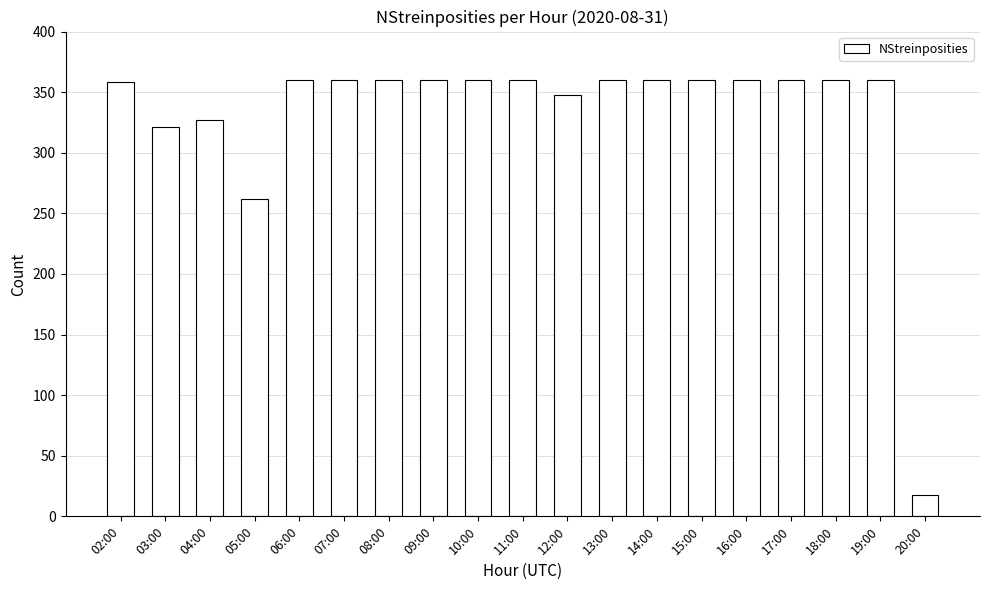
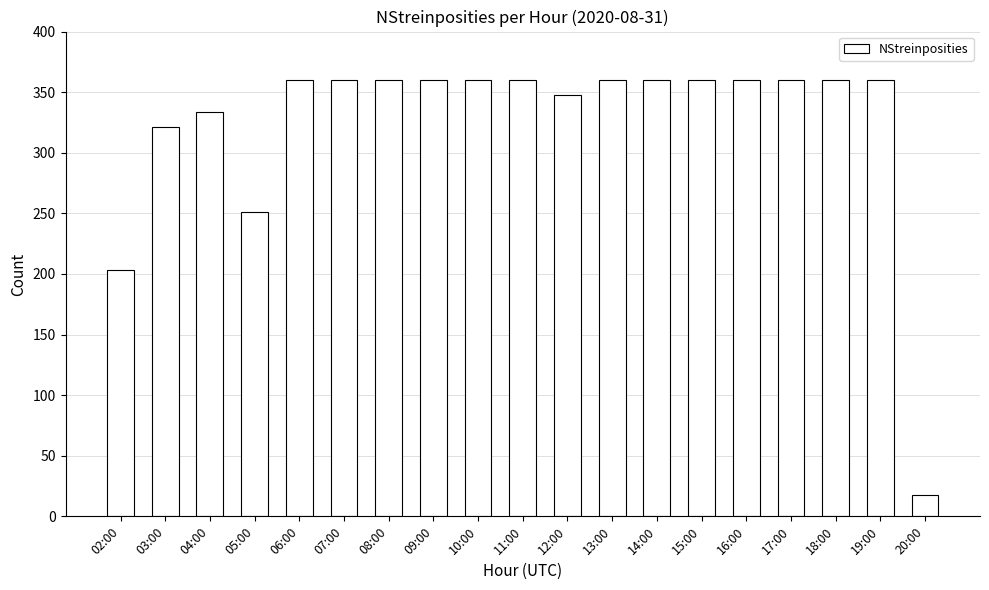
  {
-   "02:00": 358,
+   "02:00": 203,
    "03:00": 321,
-   "04:00": 327,
-   "05:00": 262,
+   "04:00": 334,
+   "05:00": 251,
    "06:00": 360,
    "07:00": 360,
    "08:00": 360,
    "09:00": 360,
    "10:00": 360,
    "11:00": 360,
    "12:00": 348,
    "13:00": 360,
    "14:00": 360,
    "15:00": 360,
    "16:00": 360,
    "17:00": 360,
    "18:00": 360,
    "19:00": 360,
    "20:00": 18
  }
